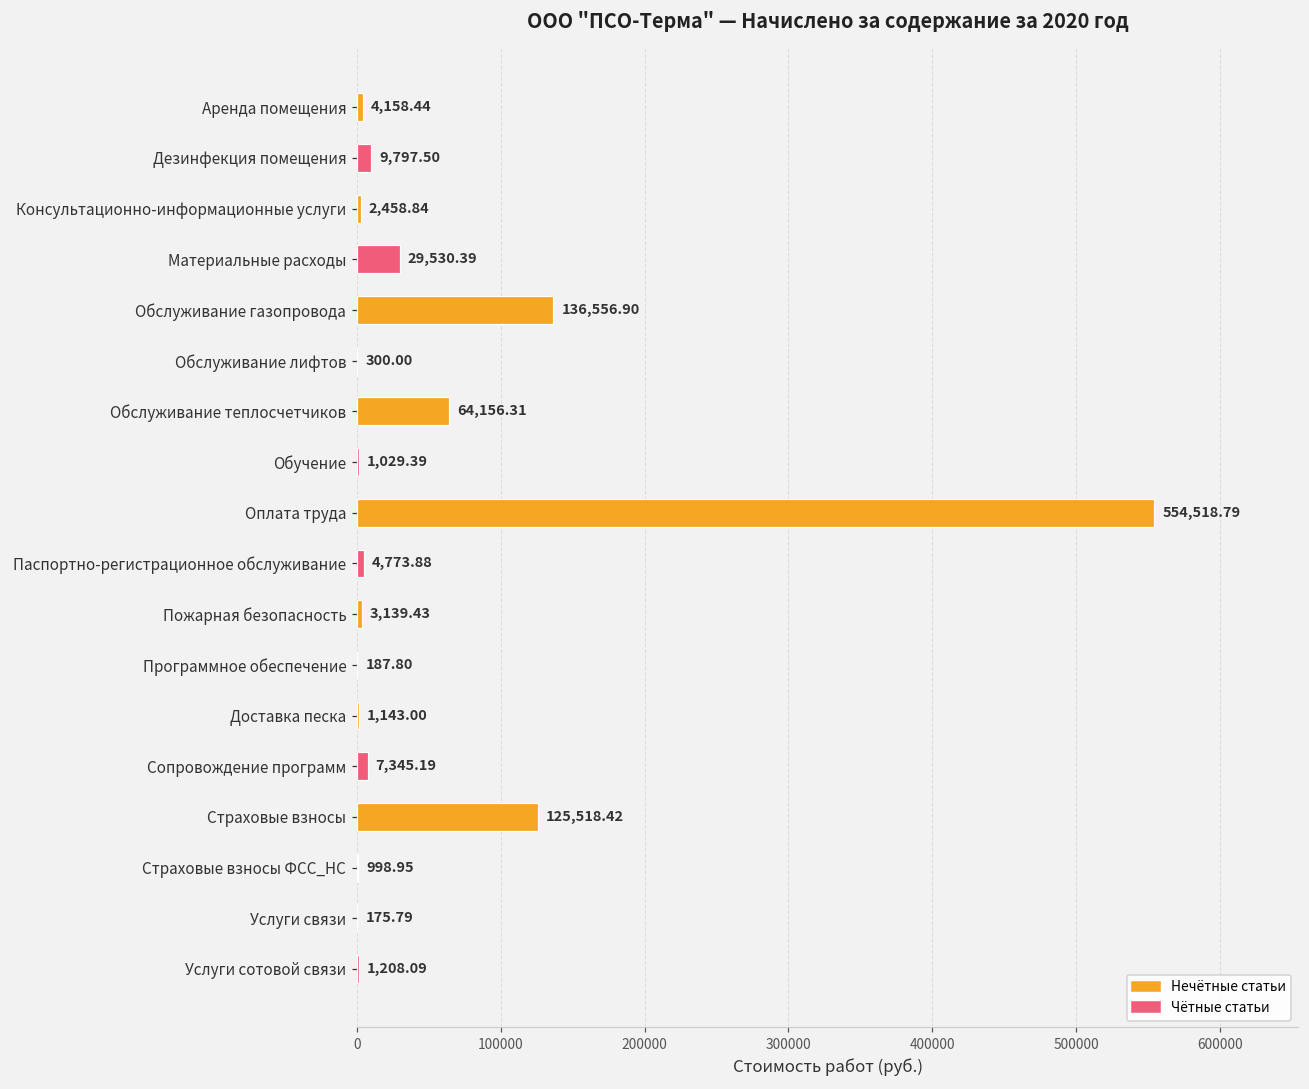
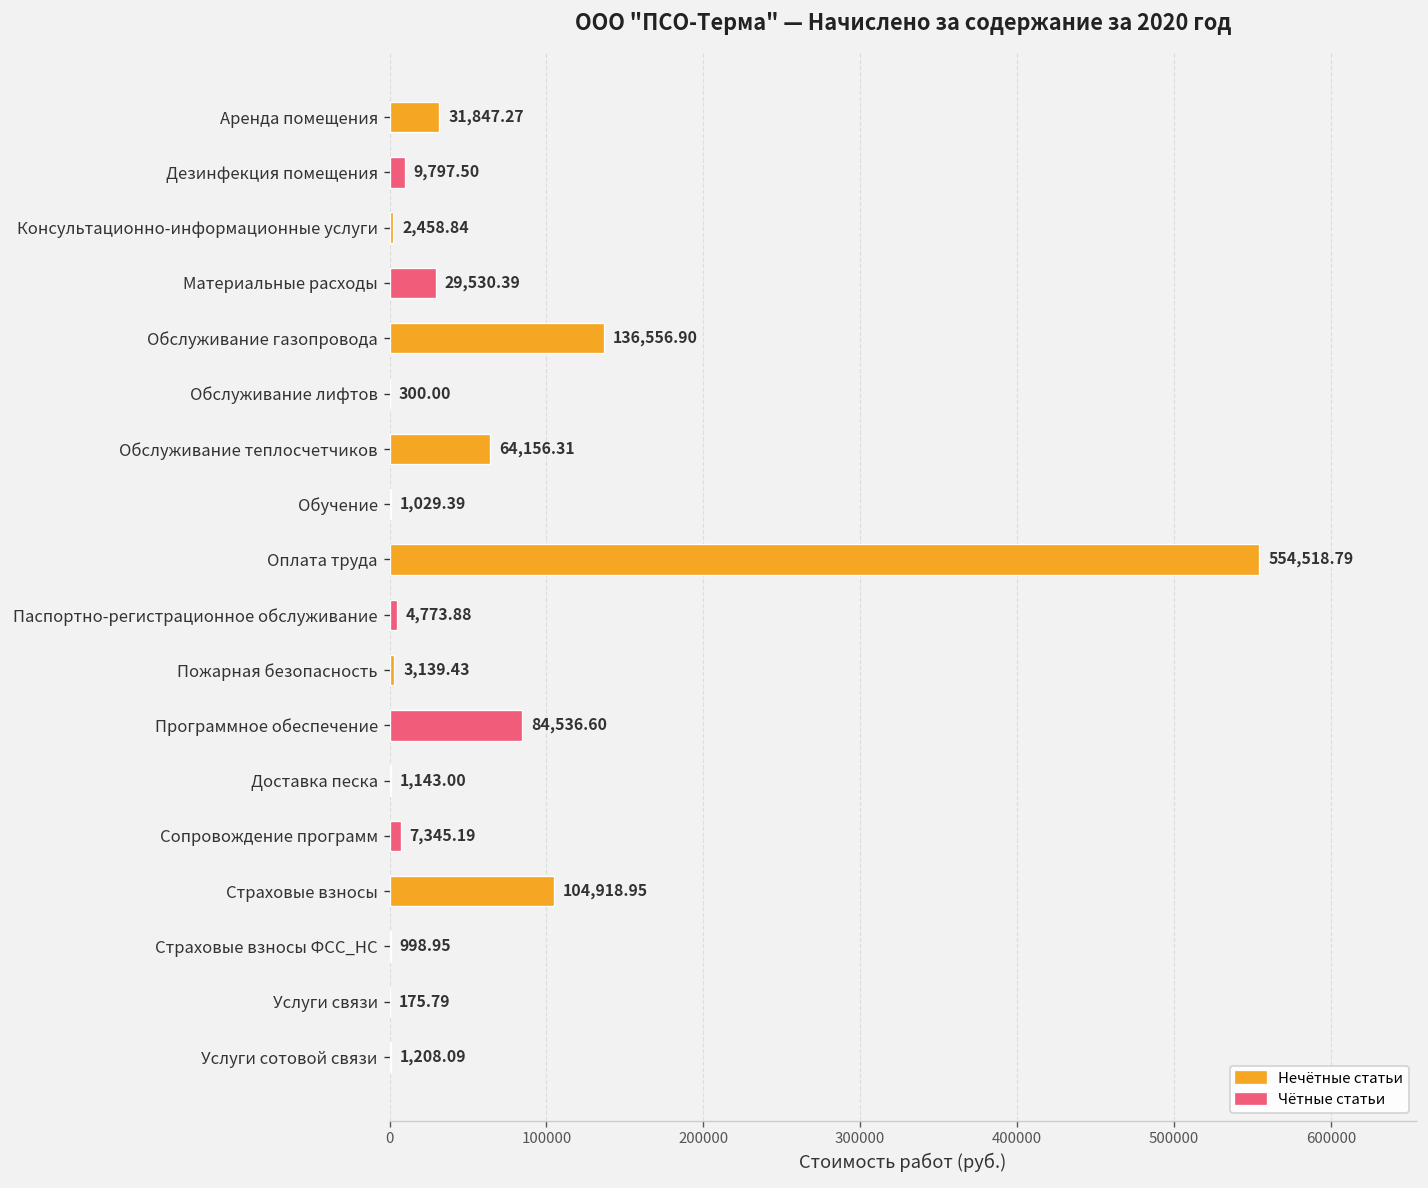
  {
-   "Аренда помещения": "4,158.44",
+   "Аренда помещения": "31,847.27",
    "Дезинфекция помещения": "9,797.50",
    "Консультационно-информационные услуги": "2,458.84",
    "Материальные расходы": "29,530.39",
    "Обслуживание газопровода": "136,556.90",
    "Обслуживание лифтов": "300.00",
    "Обслуживание теплосчетчиков": "64,156.31",
    "Обучение": "1,029.39",
    "Оплата труда": "554,518.79",
    "Паспортно-регистрационное обслуживание": "4,773.88",
    "Пожарная безопасность": "3,139.43",
-   "Программное обеспечение": "187.80",
+   "Программное обеспечение": "84,536.60",
    "Доставка песка": "1,143.00",
    "Сопровождение программ": "7,345.19",
-   "Страховые взносы": "125,518.42",
+   "Страховые взносы": "104,918.95",
    "Страховые взносы ФСС_НС": "998.95",
    "Услуги связи": "175.79",
    "Услуги сотовой связи": "1,208.09"
  }
